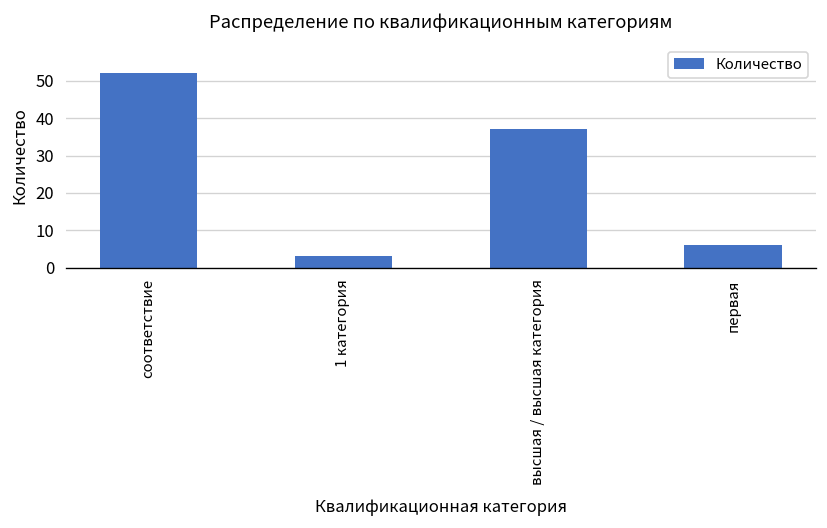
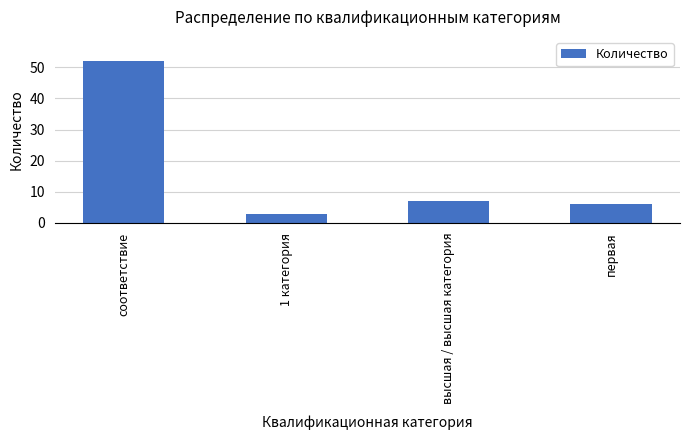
  {
    "соответствие": 52,
    "1 категория": 3,
-   "высшая / высшая категория": 37,
+   "высшая / высшая категория": 7,
    "первая": 6
  }
